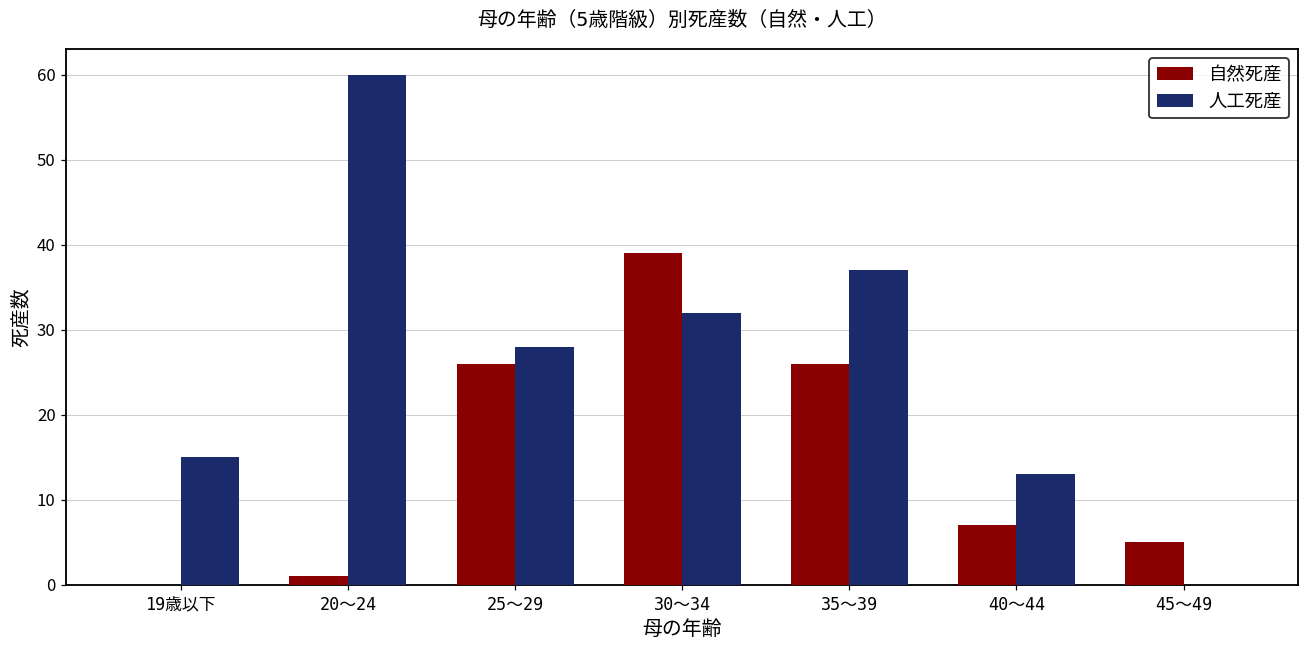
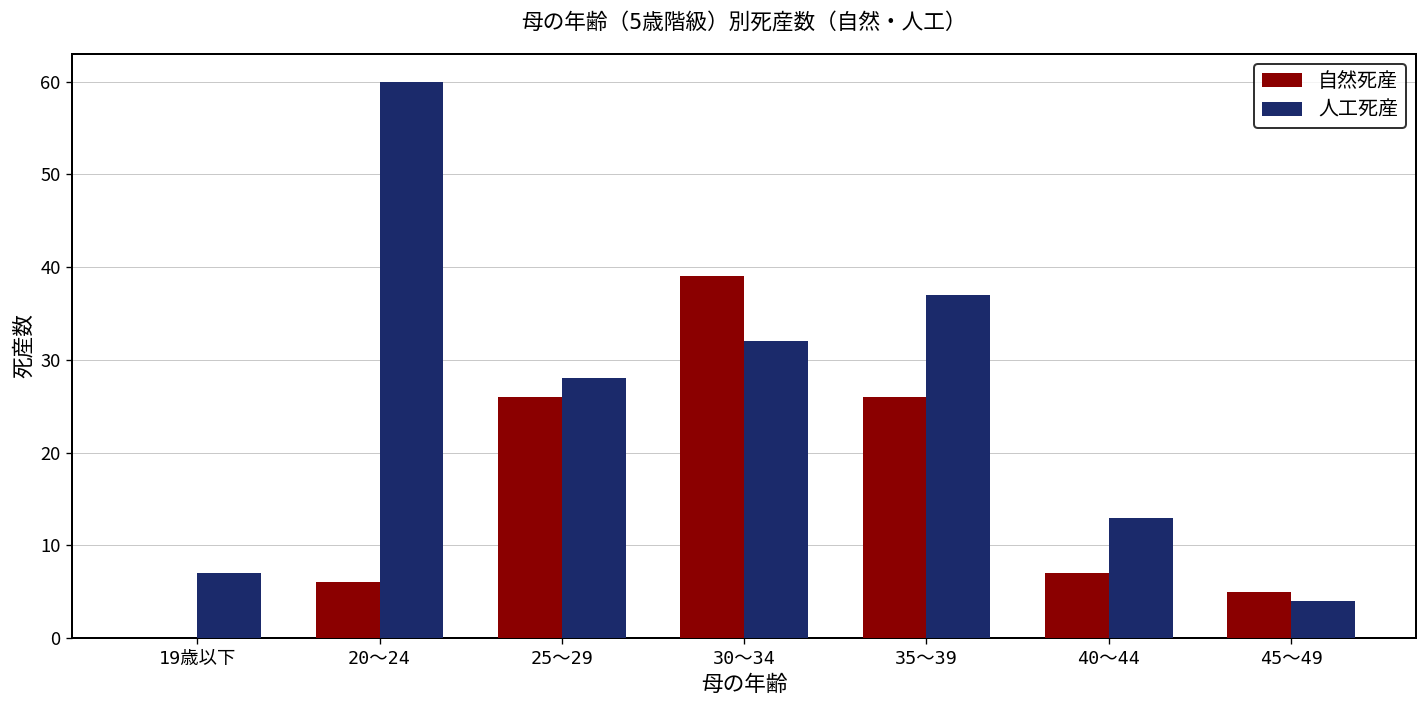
  {
    "自然死産": {
      "19歳以下": 0,
-     "20～24": 1,
+     "20～24": 6,
      "25～29": 26,
      "30～34": 39,
      "35～39": 26,
      "40～44": 7,
      "45～49": 5
    },
    "人工死産": {
-     "19歳以下": 15,
+     "19歳以下": 7,
      "20～24": 60,
      "25～29": 28,
      "30～34": 32,
      "35～39": 37,
      "40～44": 13,
-     "45～49": 0
+     "45～49": 4
    }
  }
